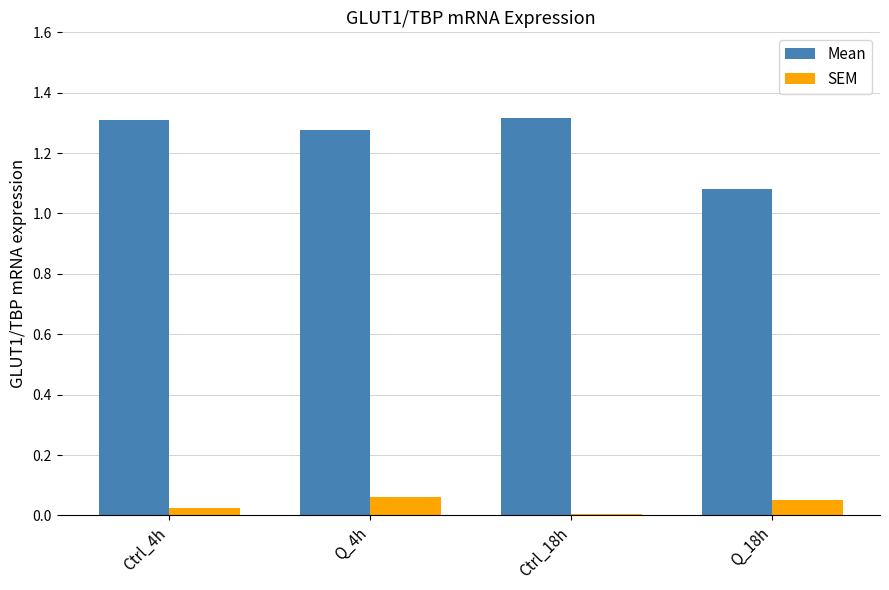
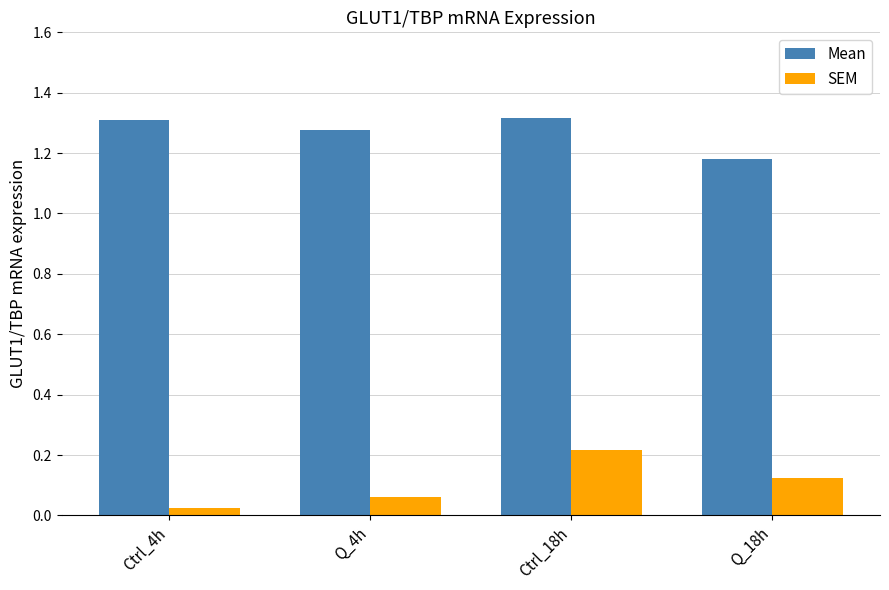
  {
    "Mean": {
      "Ctrl_4h": 1.31,
      "Q_4h": 1.28,
      "Ctrl_18h": 1.32,
-     "Q_18h": 1.08
+     "Q_18h": 1.18
    },
    "SEM": {
      "Ctrl_4h": 0.02,
      "Q_4h": 0.06,
-     "Ctrl_18h": 0.01,
-     "Q_18h": 0.05
+     "Ctrl_18h": 0.22,
+     "Q_18h": 0.12
    }
  }
